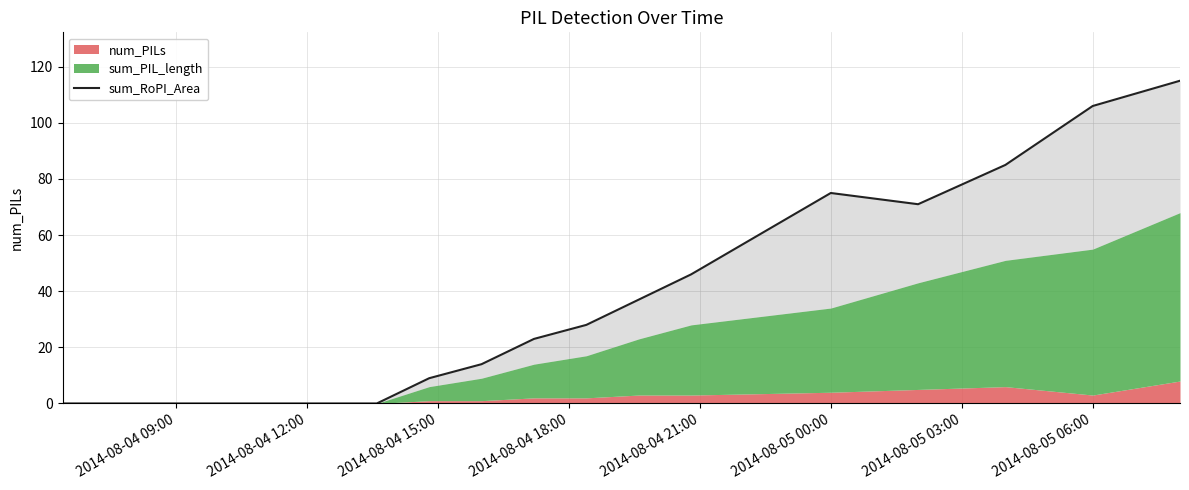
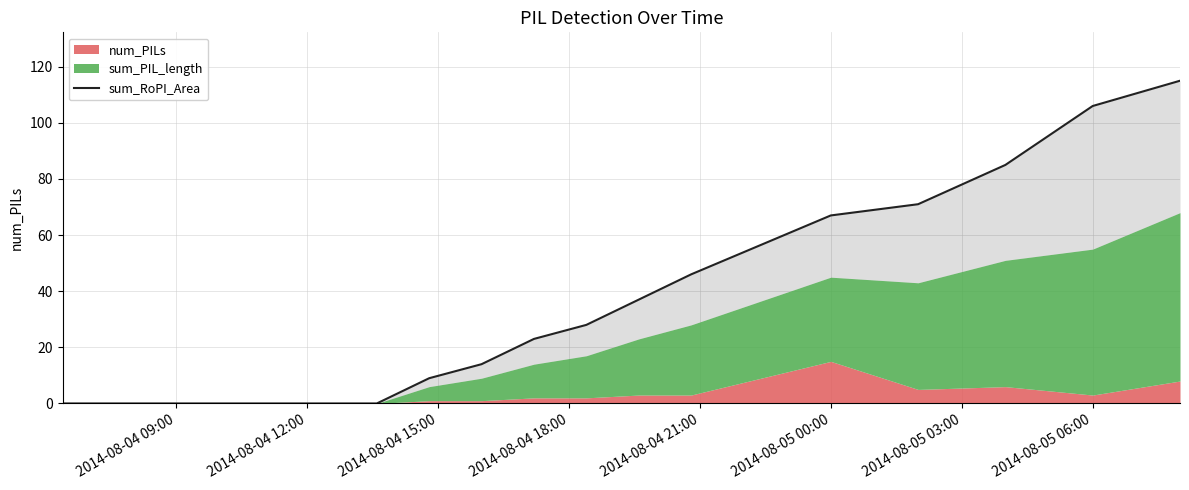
  {
    "num_PILs": {
-     "2014-08-05 00:00": 4,
+     "2014-08-05 00:00": 15,
      "2014-08-05 06:00": 3
    },
    "sum_PIL_length": {
      "2014-08-05 00:00": 30,
      "2014-08-05 06:00": 52
    },
    "sum_RoPI_Area": {
-     "2014-08-05 00:00": 41,
+     "2014-08-05 00:00": 22,
      "2014-08-05 06:00": 51
    }
  }
